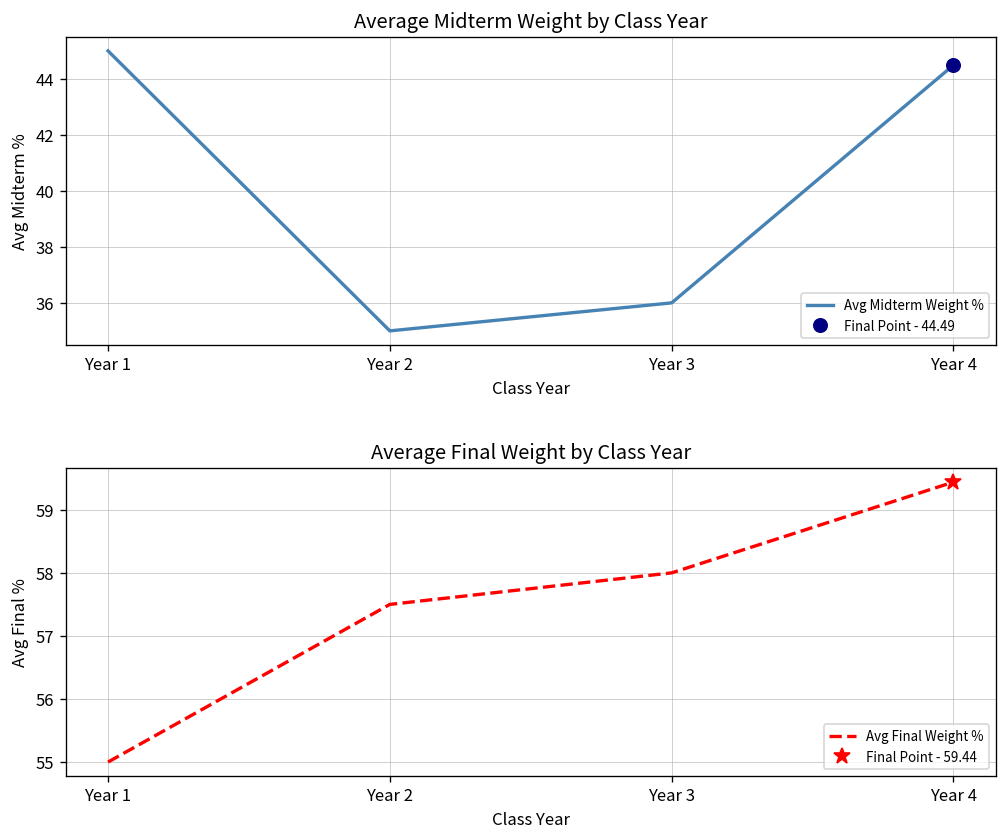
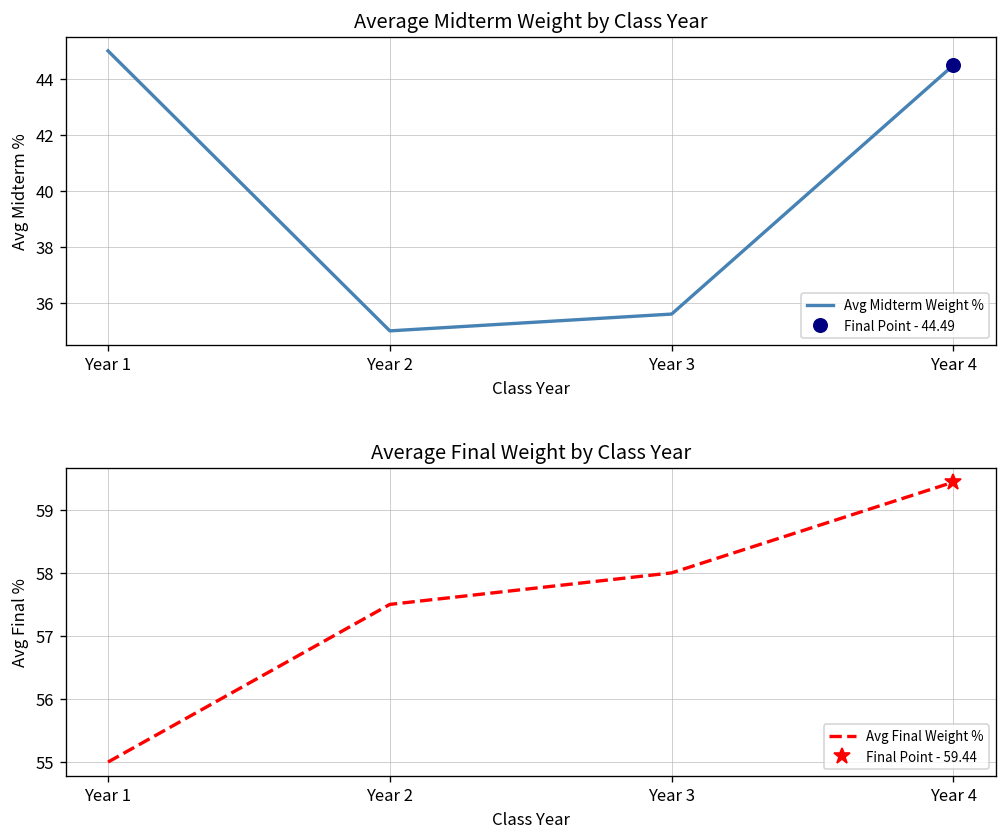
  {
    "Average Midterm Weight by Class Year": {
      "Avg Midterm Weight %": {
        "Year 1": 45.0,
        "Year 2": 35.0,
-       "Year 3": 36.0
+       "Year 3": 35.6
      }
    }
  }
